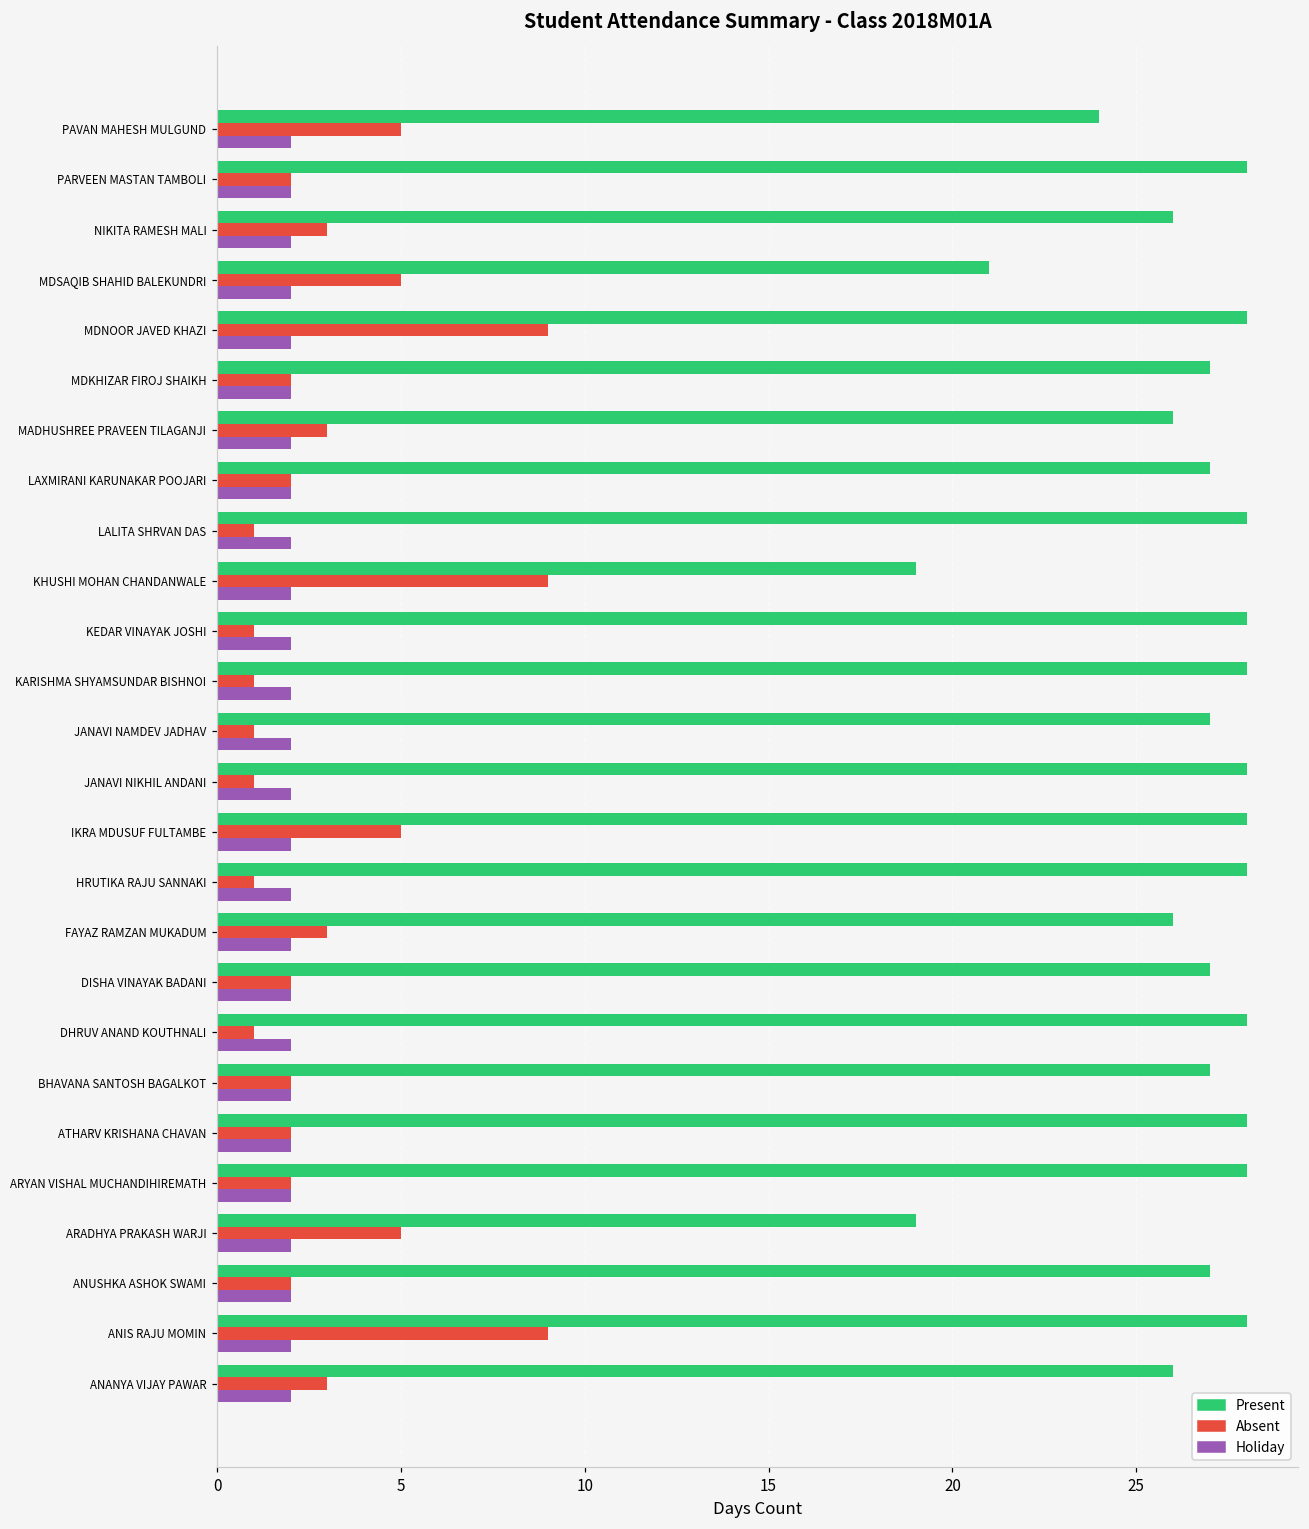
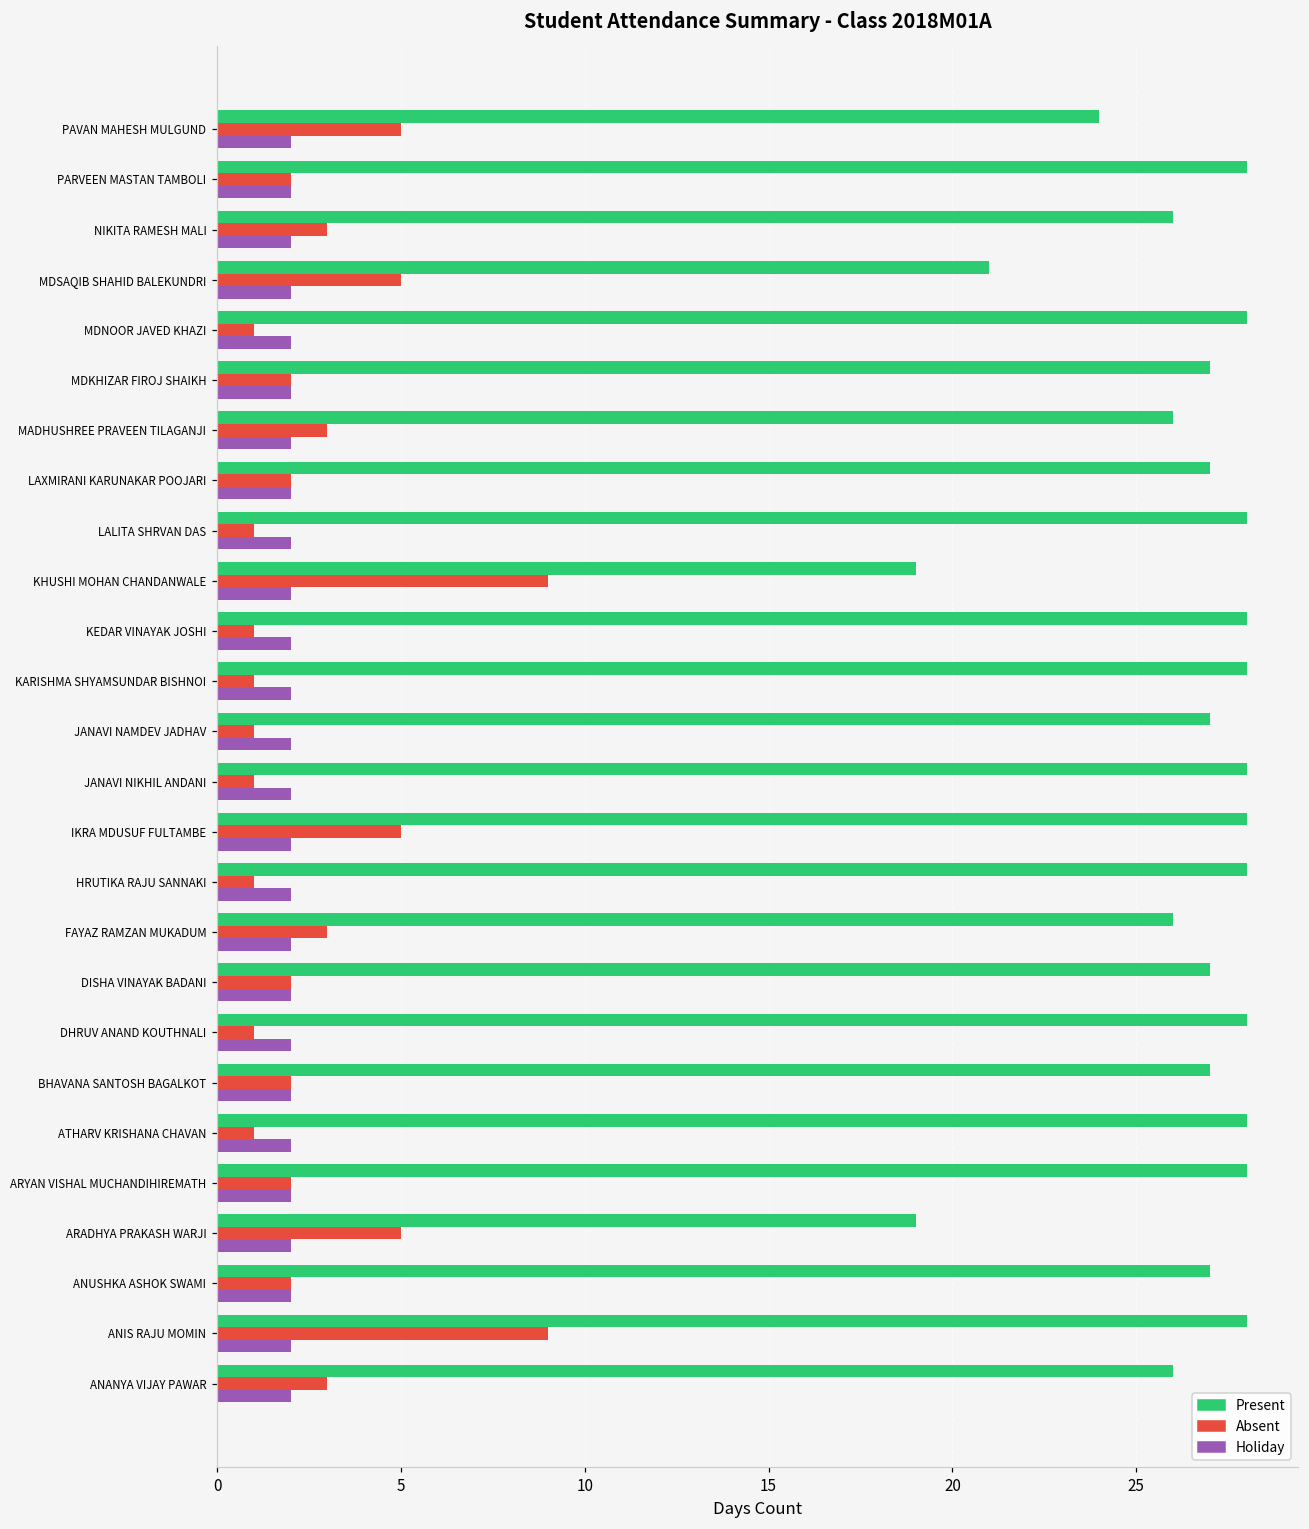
  {
    "Present": {
      "PAVAN MAHESH MULGUND": 24,
      "PARVEEN MASTAN TAMBOLI": 28,
      "NIKITA RAMESH MALI": 26,
      "MDSAQIB SHAHID BALEKUNDRI": 21,
      "MDNOOR JAVED KHAZI": 28,
      "MDKHIZAR FIROJ SHAIKH": 27,
      "MADHUSHREE PRAVEEN TILAGANJI": 26,
      "LAXMIRANI KARUNAKAR POOJARI": 27,
      "LALITA SHRVAN DAS": 28,
      "KHUSHI MOHAN CHANDANWALE": 19,
      "KEDAR VINAYAK JOSHI": 28,
      "KARISHMA SHYAMSUNDAR BISHNOI": 28,
      "JANAVI NAMDEV JADHAV": 27,
      "JANAVI NIKHIL ANDANI": 28,
      "IKRA MDUSUF FULTAMBE": 28,
      "HRUTIKA RAJU SANNAKI": 28,
      "FAYAZ RAMZAN MUKADUM": 26,
      "DISHA VINAYAK BADANI": 27,
      "DHRUV ANAND KOUTHNALI": 28,
      "BHAVANA SANTOSH BAGALKOT": 27,
      "ATHARV KRISHANA CHAVAN": 28,
      "ARYAN VISHAL MUCHANDIHIREMATH": 28,
      "ARADHYA PRAKASH WARJI": 19,
      "ANUSHKA ASHOK SWAMI": 27,
      "ANIS RAJU MOMIN": 28,
      "ANANYA VIJAY PAWAR": 26
    },
    "Absent": {
      "PAVAN MAHESH MULGUND": 5,
      "PARVEEN MASTAN TAMBOLI": 2,
      "NIKITA RAMESH MALI": 3,
      "MDSAQIB SHAHID BALEKUNDRI": 5,
-     "MDNOOR JAVED KHAZI": 9,
+     "MDNOOR JAVED KHAZI": 1,
      "MDKHIZAR FIROJ SHAIKH": 2,
      "MADHUSHREE PRAVEEN TILAGANJI": 3,
      "LAXMIRANI KARUNAKAR POOJARI": 2,
      "LALITA SHRVAN DAS": 1,
      "KHUSHI MOHAN CHANDANWALE": 9,
      "KEDAR VINAYAK JOSHI": 1,
      "KARISHMA SHYAMSUNDAR BISHNOI": 1,
      "JANAVI NAMDEV JADHAV": 1,
      "JANAVI NIKHIL ANDANI": 1,
      "IKRA MDUSUF FULTAMBE": 5,
      "HRUTIKA RAJU SANNAKI": 1,
      "FAYAZ RAMZAN MUKADUM": 3,
      "DISHA VINAYAK BADANI": 2,
      "DHRUV ANAND KOUTHNALI": 1,
      "BHAVANA SANTOSH BAGALKOT": 2,
-     "ATHARV KRISHANA CHAVAN": 2,
+     "ATHARV KRISHANA CHAVAN": 1,
      "ARYAN VISHAL MUCHANDIHIREMATH": 2,
      "ARADHYA PRAKASH WARJI": 5,
      "ANUSHKA ASHOK SWAMI": 2,
      "ANIS RAJU MOMIN": 9,
      "ANANYA VIJAY PAWAR": 3
    },
    "Holiday": {
      "PAVAN MAHESH MULGUND": 2,
      "PARVEEN MASTAN TAMBOLI": 2,
      "NIKITA RAMESH MALI": 2,
      "MDSAQIB SHAHID BALEKUNDRI": 2,
      "MDNOOR JAVED KHAZI": 2,
      "MDKHIZAR FIROJ SHAIKH": 2,
      "MADHUSHREE PRAVEEN TILAGANJI": 2,
      "LAXMIRANI KARUNAKAR POOJARI": 2,
      "LALITA SHRVAN DAS": 2,
      "KHUSHI MOHAN CHANDANWALE": 2,
      "KEDAR VINAYAK JOSHI": 2,
      "KARISHMA SHYAMSUNDAR BISHNOI": 2,
      "JANAVI NAMDEV JADHAV": 2,
      "JANAVI NIKHIL ANDANI": 2,
      "IKRA MDUSUF FULTAMBE": 2,
      "HRUTIKA RAJU SANNAKI": 2,
      "FAYAZ RAMZAN MUKADUM": 2,
      "DISHA VINAYAK BADANI": 2,
      "DHRUV ANAND KOUTHNALI": 2,
      "BHAVANA SANTOSH BAGALKOT": 2,
      "ATHARV KRISHANA CHAVAN": 2,
      "ARYAN VISHAL MUCHANDIHIREMATH": 2,
      "ARADHYA PRAKASH WARJI": 2,
      "ANUSHKA ASHOK SWAMI": 2,
      "ANIS RAJU MOMIN": 2,
      "ANANYA VIJAY PAWAR": 2
    }
  }
